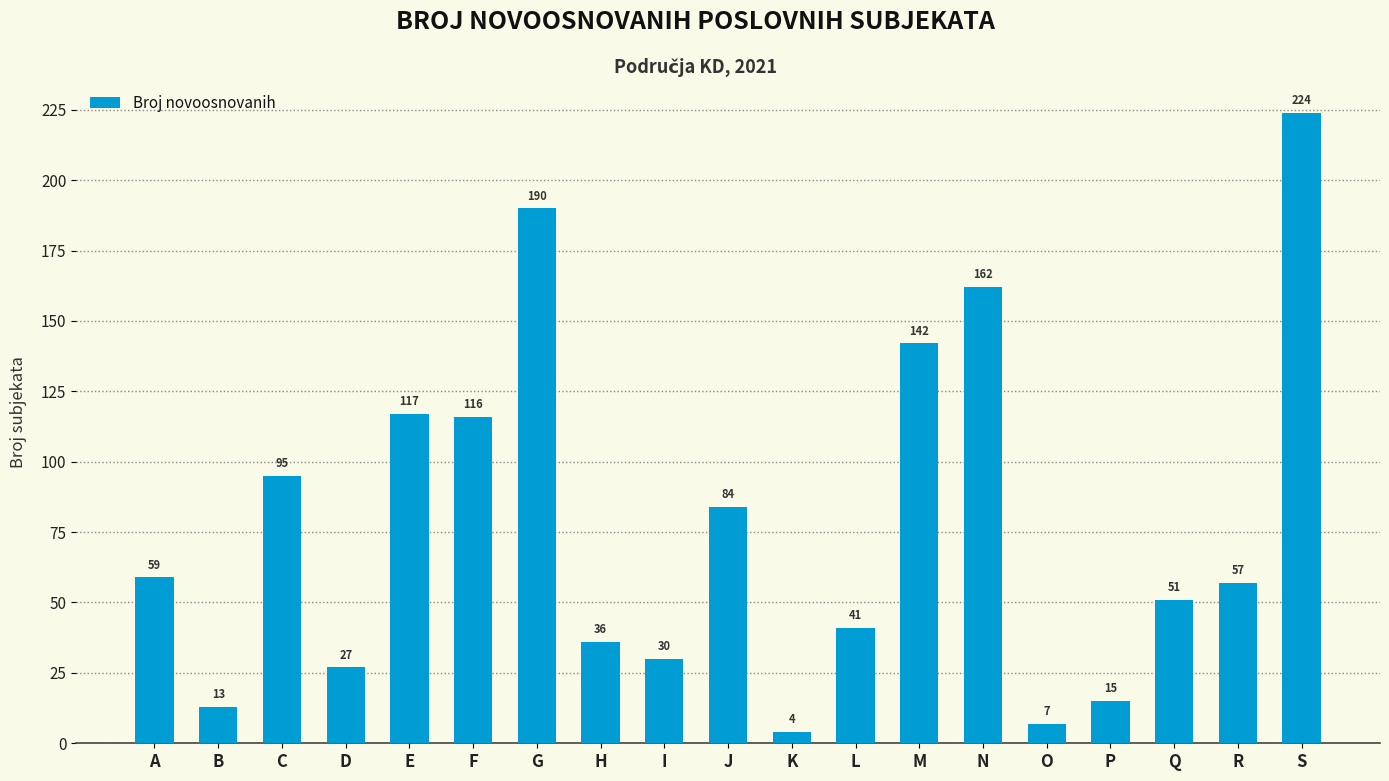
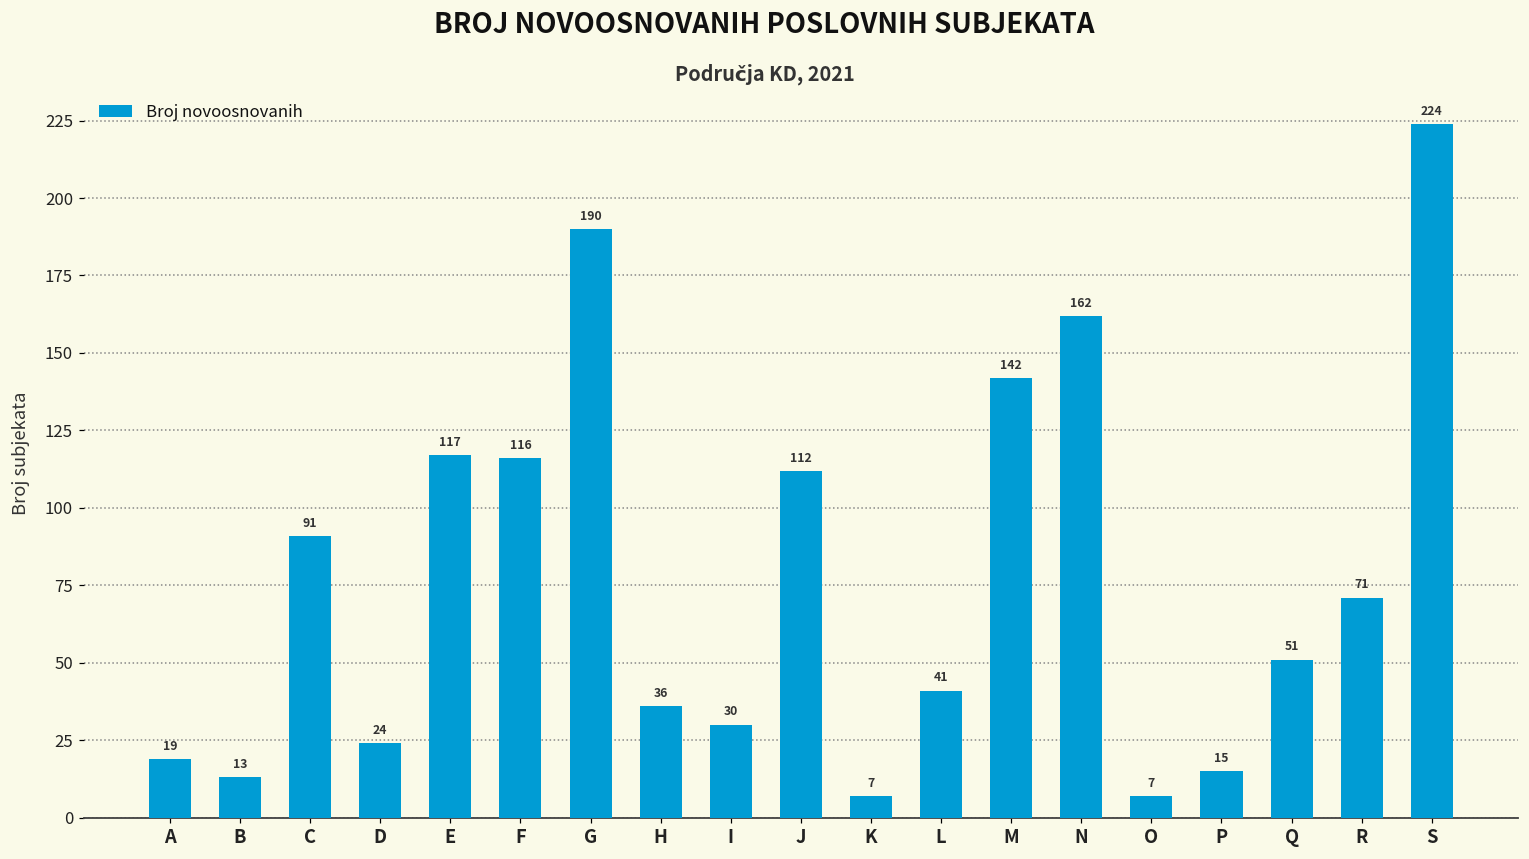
  {
-   "A": 59,
+   "A": 19,
    "B": 13,
-   "C": 95,
-   "D": 27,
+   "C": 91,
+   "D": 24,
    "E": 117,
    "F": 116,
    "G": 190,
    "H": 36,
    "I": 30,
-   "J": 84,
-   "K": 4,
+   "J": 112,
+   "K": 7,
    "L": 41,
    "M": 142,
    "N": 162,
    "O": 7,
    "P": 15,
    "Q": 51,
-   "R": 57,
+   "R": 71,
    "S": 224
  }
